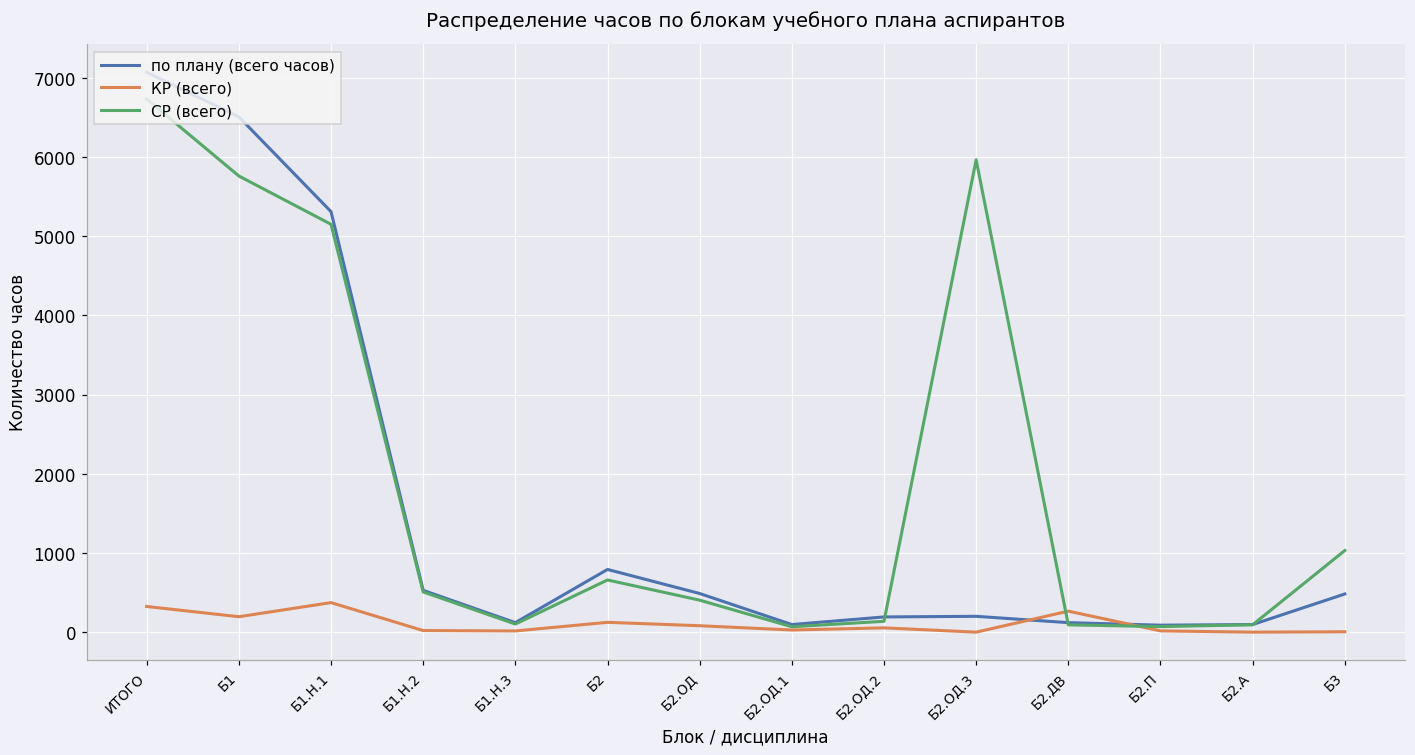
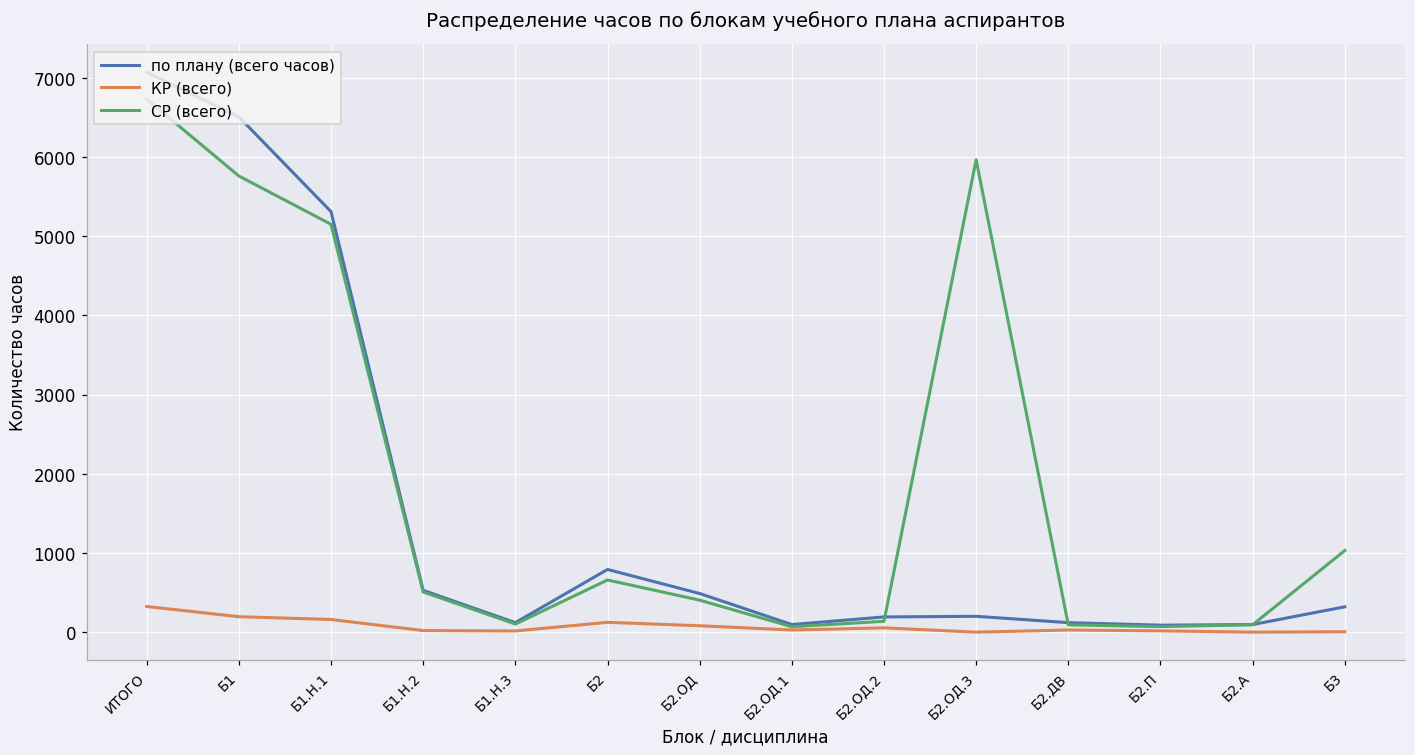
  {
    "по плану (всего часов)": {
      "Б1.Н.1": 5300,
      "Б2": 800,
      "Б2.ОД": 500,
      "Б2.ОД.2": 200,
      "Б2.ОД.3": 200,
-     "Б3": 500
+     "Б3": 300
    },
    "КР (всего)": {
      "ИТОГО": 300,
      "Б1": 200,
-     "Б1.Н.1": 400,
+     "Б1.Н.1": 200,
      "Б1.Н.2": 0,
      "Б1.Н.3": 0,
      "Б2": 100,
      "Б2.ОД": 100,
      "Б2.ОД.1": 0,
      "Б2.ОД.2": 100,
      "Б2.ОД.3": 0,
-     "Б2.ДВ": 300,
+     "Б2.ДВ": 0,
      "Б2.П": 0,
      "Б2.А": 0,
      "Б3": 0
    },
    "СР (всего)": {
      "Б1": 5800,
      "Б1.Н.1": 5200,
      "Б2": 700,
      "Б2.ОД": 400,
      "Б2.ОД.2": 100,
      "Б2.ОД.3": 6000,
      "Б3": 1000
    }
  }
